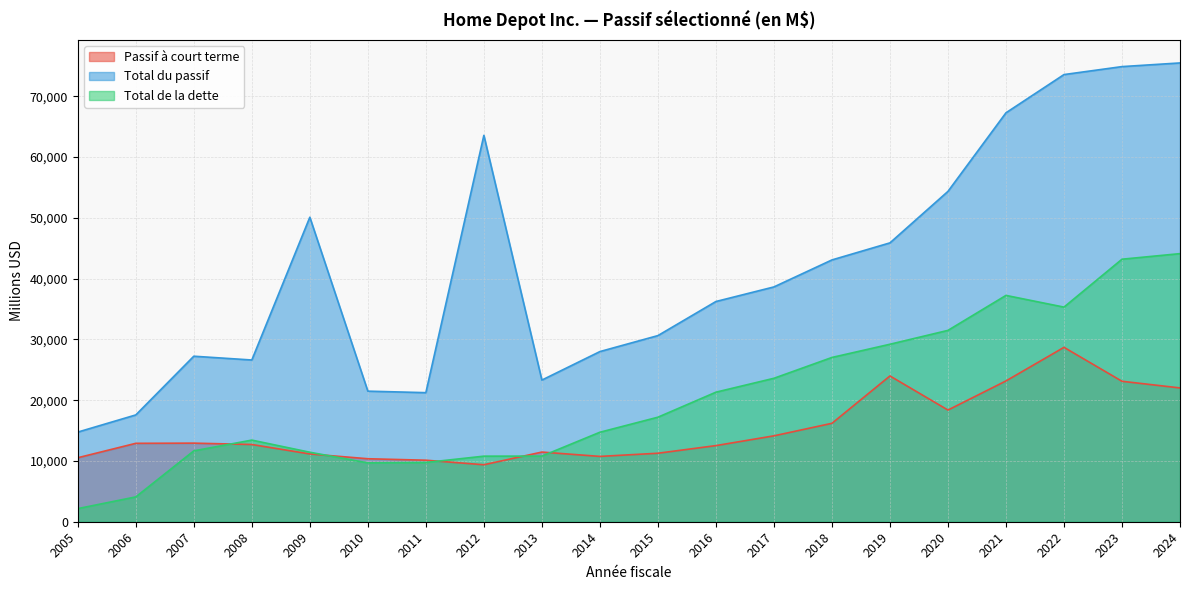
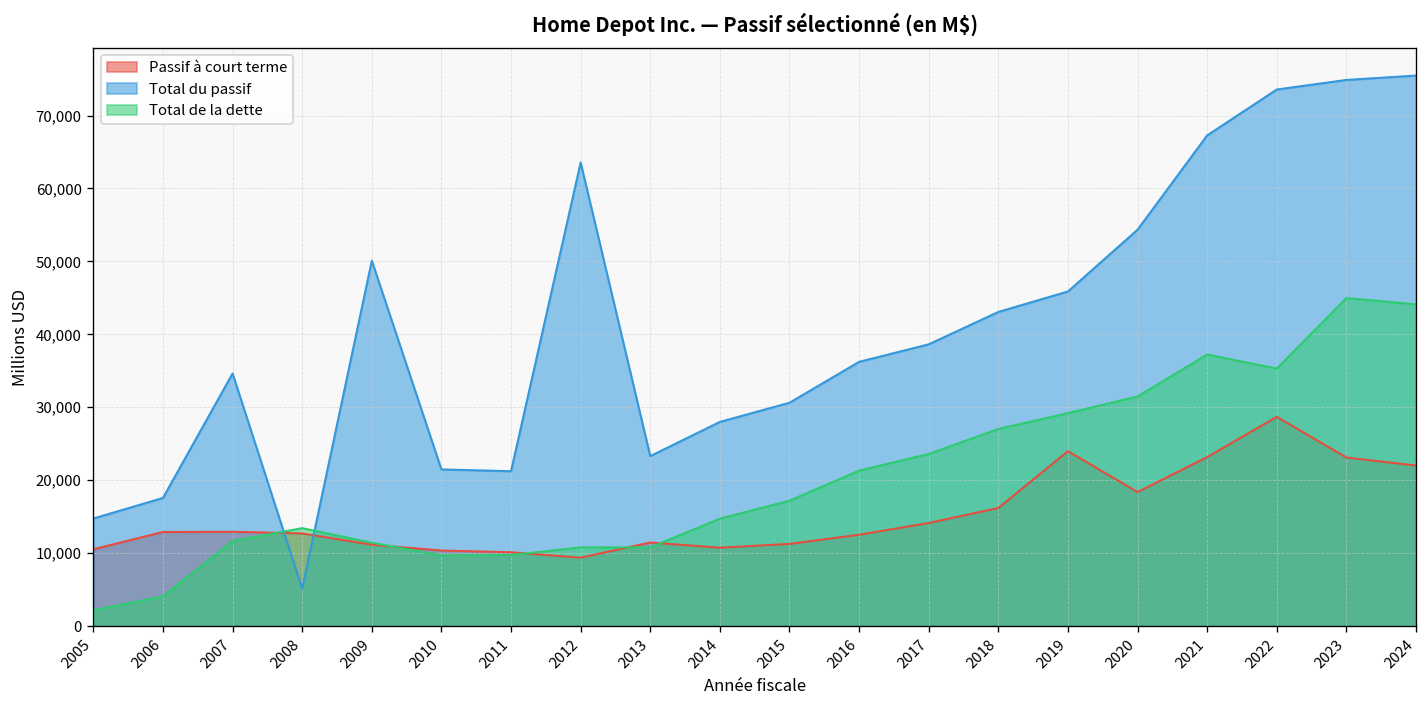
  {
    "Passif à court terme": {
      "2005": "11,000",
      "2006": "13,000",
      "2007": "13,000",
      "2008": "13,000",
      "2010": "10,000",
      "2012": "9,000",
      "2013": "11,000",
      "2014": "11,000",
      "2015": "11,000",
      "2016": "13,000",
      "2017": "14,000",
      "2018": "16,000",
      "2019": "24,000",
      "2020": "18,000",
      "2021": "23,000",
      "2022": "29,000",
      "2023": "23,000",
      "2024": "22,000"
    },
    "Total du passif": {
      "2005": "15,000",
      "2006": "18,000",
-     "2007": "27,000",
-     "2008": "27,000",
+     "2007": "35,000",
+     "2008": "5,000",
      "2009": "50,000",
      "2010": "21,000",
      "2011": "21,000",
      "2012": "64,000",
      "2013": "23,000",
      "2014": "28,000",
      "2015": "31,000",
      "2016": "36,000",
      "2017": "39,000",
      "2018": "43,000",
      "2019": "46,000",
      "2020": "54,000",
      "2021": "67,000",
      "2022": "74,000",
      "2023": "75,000",
      "2024": "75,000"
    },
    "Total de la dette": {
      "2005": "2,000",
      "2006": "4,000",
      "2007": "12,000",
      "2008": "13,000",
      "2010": "10,000",
      "2012": "11,000",
      "2013": "11,000",
      "2014": "15,000",
      "2015": "17,000",
      "2016": "21,000",
      "2017": "24,000",
      "2018": "27,000",
      "2019": "29,000",
      "2020": "31,000",
      "2021": "37,000",
      "2022": "35,000",
-     "2023": "43,000",
+     "2023": "45,000",
      "2024": "44,000"
    }
  }
